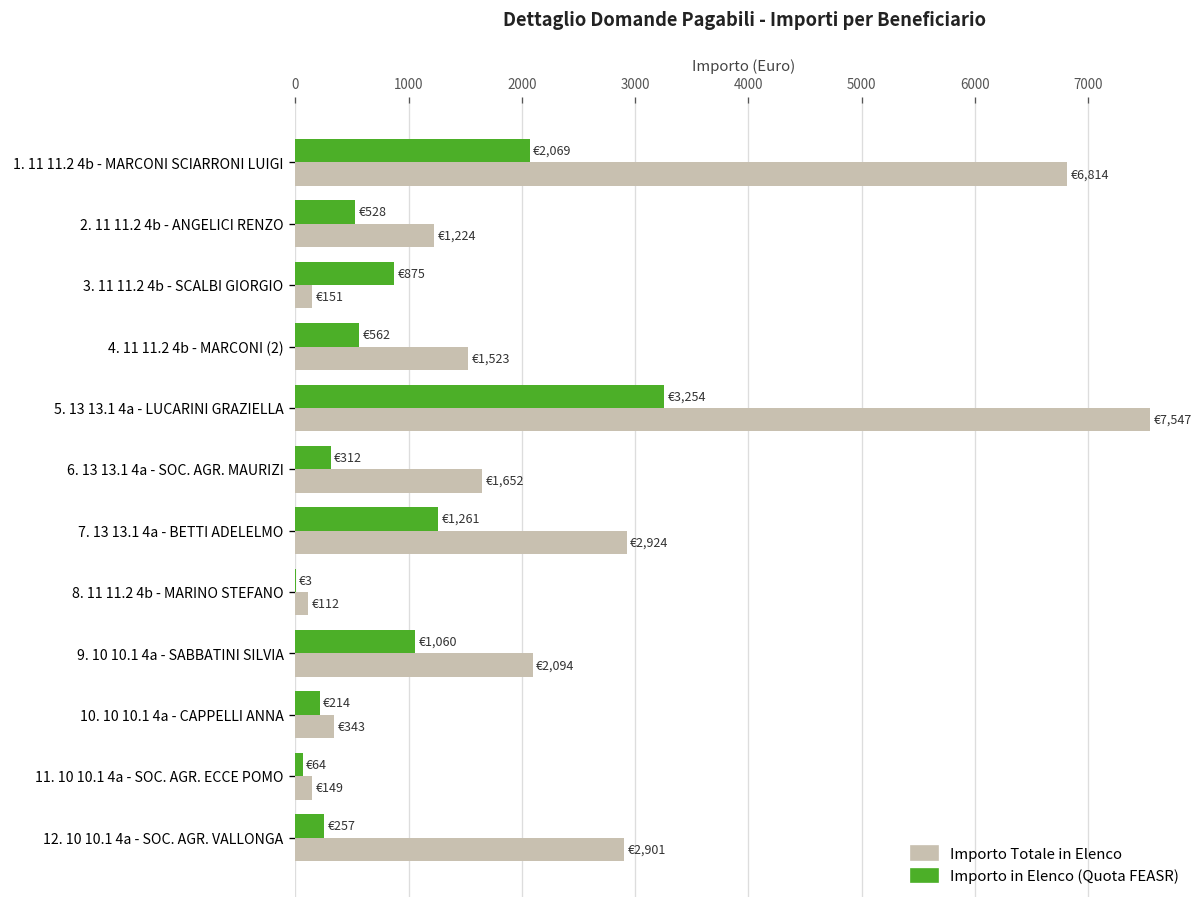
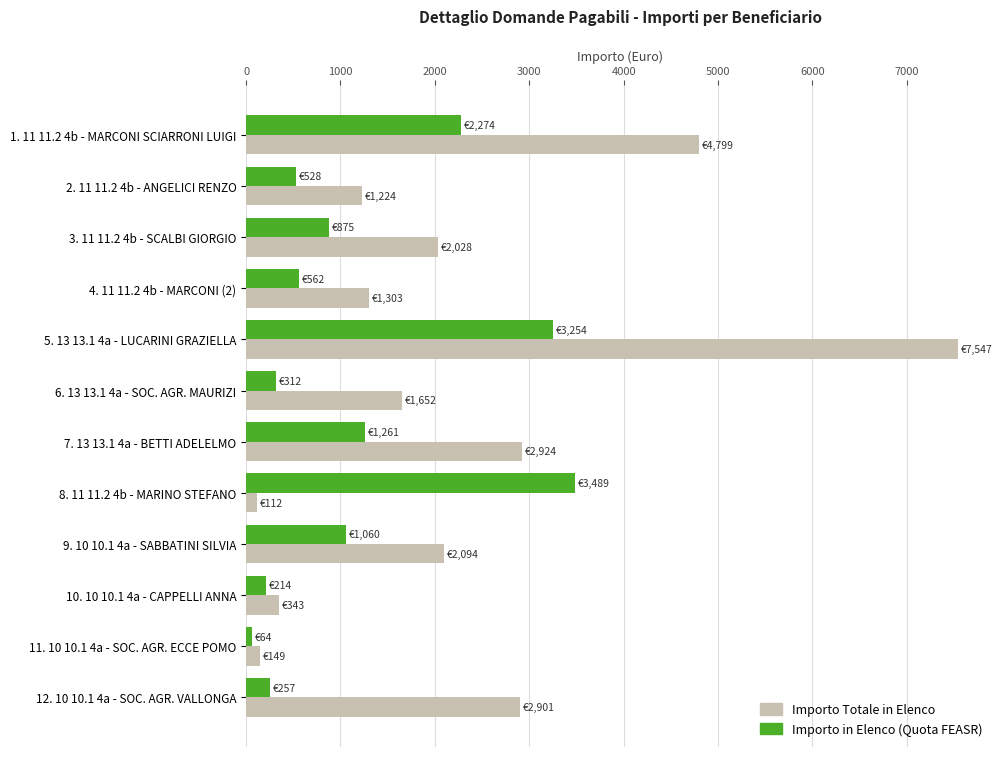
  {
    "Importo Totale in Elenco": {
-     "1. 11 11.2 4b - MARCONI SCIARRONI LUIGI": "€6,814",
+     "1. 11 11.2 4b - MARCONI SCIARRONI LUIGI": "€4,799",
      "2. 11 11.2 4b - ANGELICI RENZO": "€1,224",
-     "3. 11 11.2 4b - SCALBI GIORGIO": "€151",
-     "4. 11 11.2 4b - MARCONI (2)": "€1,523",
+     "3. 11 11.2 4b - SCALBI GIORGIO": "€2,028",
+     "4. 11 11.2 4b - MARCONI (2)": "€1,303",
      "5. 13 13.1 4a - LUCARINI GRAZIELLA": "€7,547",
      "6. 13 13.1 4a - SOC. AGR. MAURIZI": "€1,652",
      "7. 13 13.1 4a - BETTI ADELELMO": "€2,924",
      "8. 11 11.2 4b - MARINO STEFANO": "€112",
      "9. 10 10.1 4a - SABBATINI SILVIA": "€2,094",
      "10. 10 10.1 4a - CAPPELLI ANNA": "€343",
      "11. 10 10.1 4a - SOC. AGR. ECCE POMO": "€149",
      "12. 10 10.1 4a - SOC. AGR. VALLONGA": "€2,901"
    },
    "Importo in Elenco (Quota FEASR)": {
-     "1. 11 11.2 4b - MARCONI SCIARRONI LUIGI": "€2,069",
+     "1. 11 11.2 4b - MARCONI SCIARRONI LUIGI": "€2,274",
      "2. 11 11.2 4b - ANGELICI RENZO": "€528",
      "3. 11 11.2 4b - SCALBI GIORGIO": "€875",
      "4. 11 11.2 4b - MARCONI (2)": "€562",
      "5. 13 13.1 4a - LUCARINI GRAZIELLA": "€3,254",
      "6. 13 13.1 4a - SOC. AGR. MAURIZI": "€312",
      "7. 13 13.1 4a - BETTI ADELELMO": "€1,261",
-     "8. 11 11.2 4b - MARINO STEFANO": "€3",
+     "8. 11 11.2 4b - MARINO STEFANO": "€3,489",
      "9. 10 10.1 4a - SABBATINI SILVIA": "€1,060",
      "10. 10 10.1 4a - CAPPELLI ANNA": "€214",
      "11. 10 10.1 4a - SOC. AGR. ECCE POMO": "€64",
      "12. 10 10.1 4a - SOC. AGR. VALLONGA": "€257"
    }
  }
